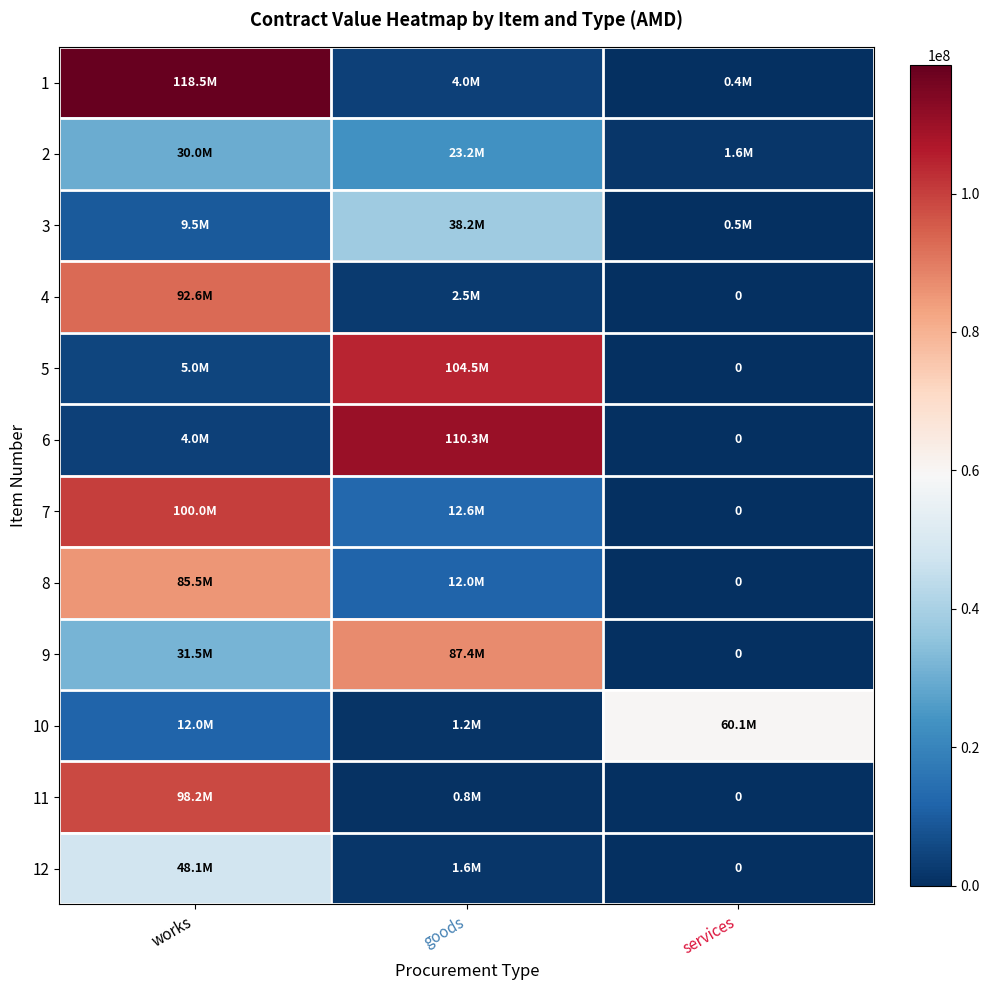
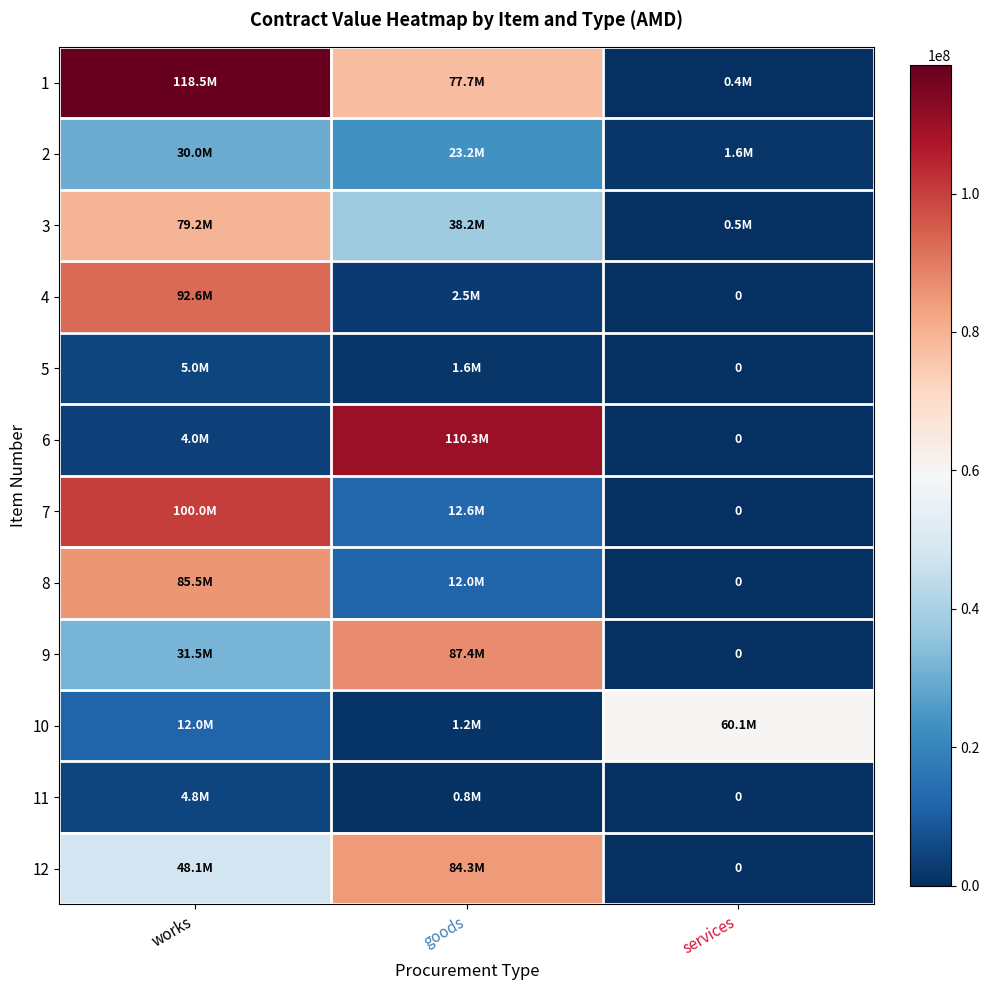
  {
    "1": {
      "works": "118.5M",
-     "goods": "4.0M",
+     "goods": "77.7M",
      "services": "0.4M"
    },
    "2": {
      "works": "30.0M",
      "goods": "23.2M",
      "services": "1.6M"
    },
    "3": {
-     "works": "9.5M",
+     "works": "79.2M",
      "goods": "38.2M",
      "services": "0.5M"
    },
    "4": {
      "works": "92.6M",
      "goods": "2.5M",
      "services": "0"
    },
    "5": {
      "works": "5.0M",
-     "goods": "104.5M",
+     "goods": "1.6M",
      "services": "0"
    },
    "6": {
      "works": "4.0M",
      "goods": "110.3M",
      "services": "0"
    },
    "7": {
      "works": "100.0M",
      "goods": "12.6M",
      "services": "0"
    },
    "8": {
      "works": "85.5M",
      "goods": "12.0M",
      "services": "0"
    },
    "9": {
      "works": "31.5M",
      "goods": "87.4M",
      "services": "0"
    },
    "10": {
      "works": "12.0M",
      "goods": "1.2M",
      "services": "60.1M"
    },
    "11": {
-     "works": "98.2M",
+     "works": "4.8M",
      "goods": "0.8M",
      "services": "0"
    },
    "12": {
      "works": "48.1M",
-     "goods": "1.6M",
+     "goods": "84.3M",
      "services": "0"
    }
  }
